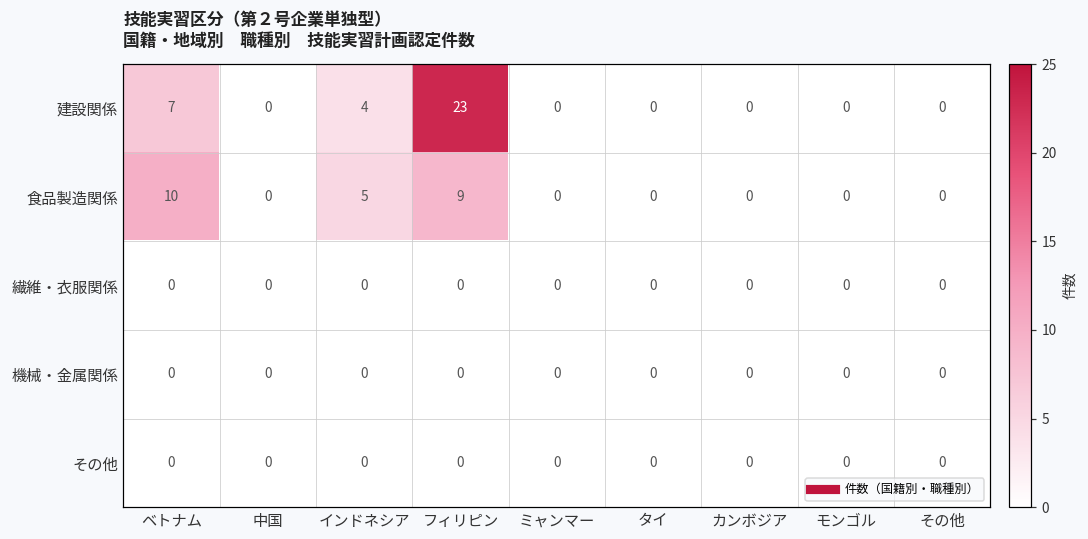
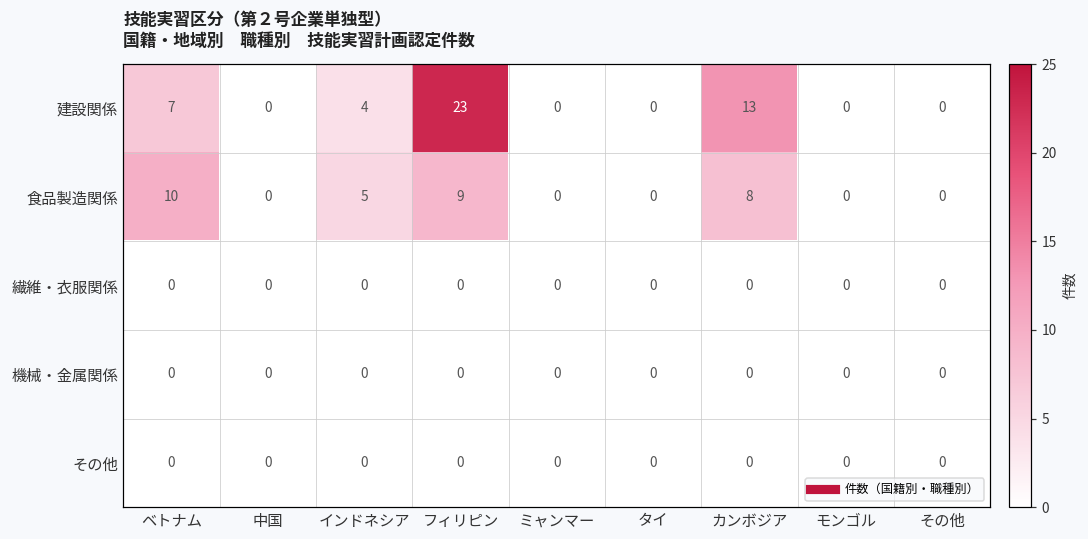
  {
    "建設関係": {
      "ベトナム": 7,
      "中国": 0,
      "インドネシア": 4,
      "フィリピン": 23,
      "ミャンマー": 0,
      "タイ": 0,
-     "カンボジア": 0,
+     "カンボジア": 13,
      "モンゴル": 0,
      "その他": 0
    },
    "食品製造関係": {
      "ベトナム": 10,
      "中国": 0,
      "インドネシア": 5,
      "フィリピン": 9,
      "ミャンマー": 0,
      "タイ": 0,
-     "カンボジア": 0,
+     "カンボジア": 8,
      "モンゴル": 0,
      "その他": 0
    },
    "繊維・衣服関係": {
      "ベトナム": 0,
      "中国": 0,
      "インドネシア": 0,
      "フィリピン": 0,
      "ミャンマー": 0,
      "タイ": 0,
      "カンボジア": 0,
      "モンゴル": 0,
      "その他": 0
    },
    "機械・金属関係": {
      "ベトナム": 0,
      "中国": 0,
      "インドネシア": 0,
      "フィリピン": 0,
      "ミャンマー": 0,
      "タイ": 0,
      "カンボジア": 0,
      "モンゴル": 0,
      "その他": 0
    },
    "その他": {
      "ベトナム": 0,
      "中国": 0,
      "インドネシア": 0,
      "フィリピン": 0,
      "ミャンマー": 0,
      "タイ": 0,
      "カンボジア": 0,
      "モンゴル": 0,
      "その他": 0
    }
  }
